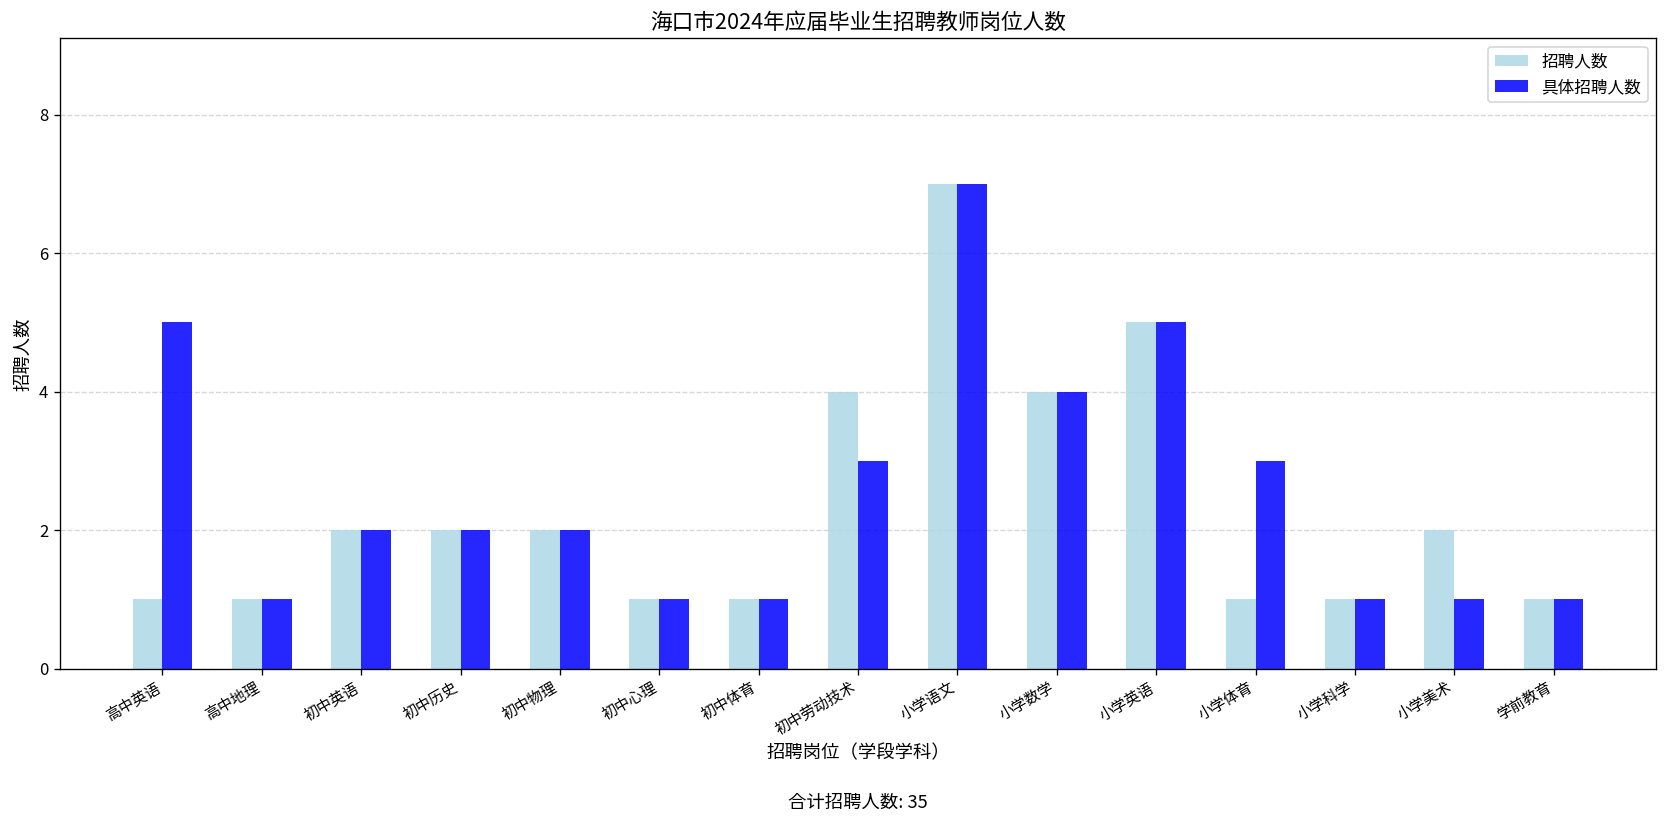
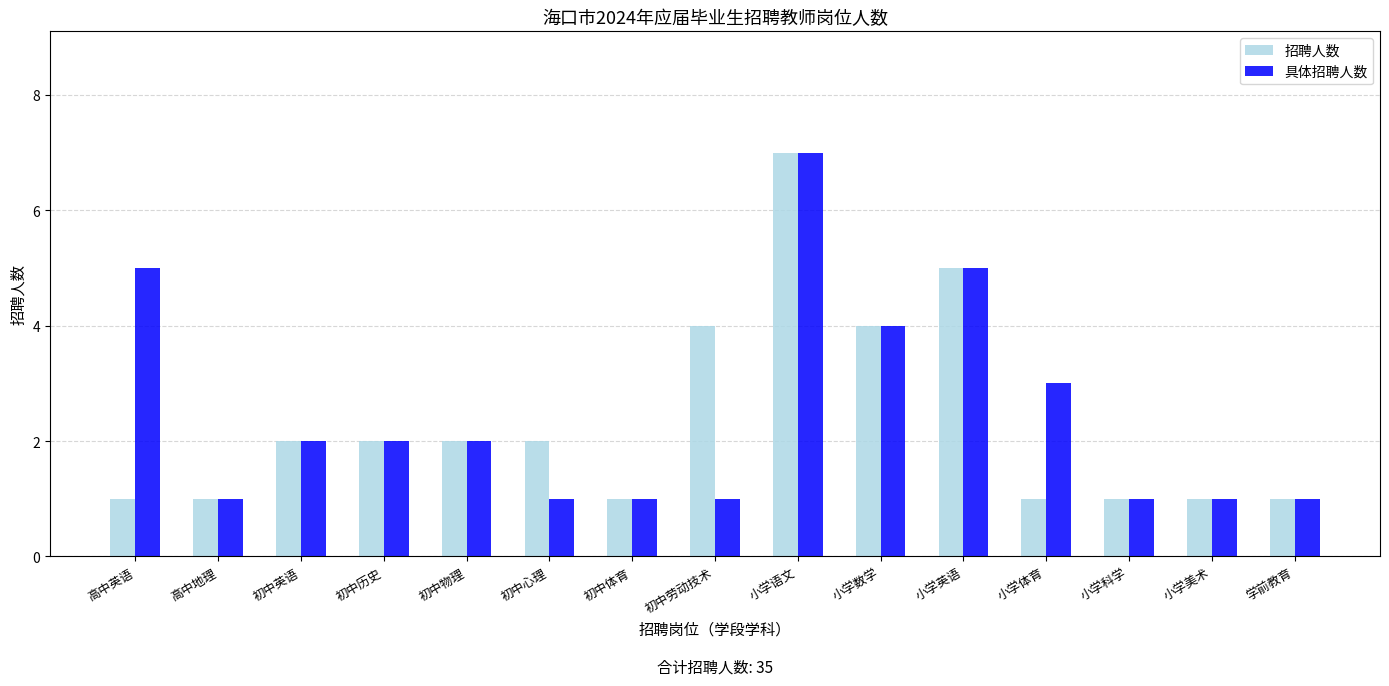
  {
    "招聘人数": {
      "高中英语": 1,
      "高中地理": 1,
      "初中英语": 2,
      "初中历史": 2,
      "初中物理": 2,
-     "初中心理": 1,
+     "初中心理": 2,
      "初中体育": 1,
      "初中劳动技术": 4,
      "小学语文": 7,
      "小学数学": 4,
      "小学英语": 5,
      "小学体育": 1,
      "小学科学": 1,
-     "小学美术": 2,
+     "小学美术": 1,
      "学前教育": 1
    },
    "具体招聘人数": {
      "高中英语": 5,
      "高中地理": 1,
      "初中英语": 2,
      "初中历史": 2,
      "初中物理": 2,
      "初中心理": 1,
      "初中体育": 1,
-     "初中劳动技术": 3,
+     "初中劳动技术": 1,
      "小学语文": 7,
      "小学数学": 4,
      "小学英语": 5,
      "小学体育": 3,
      "小学科学": 1,
      "小学美术": 1,
      "学前教育": 1
    }
  }
